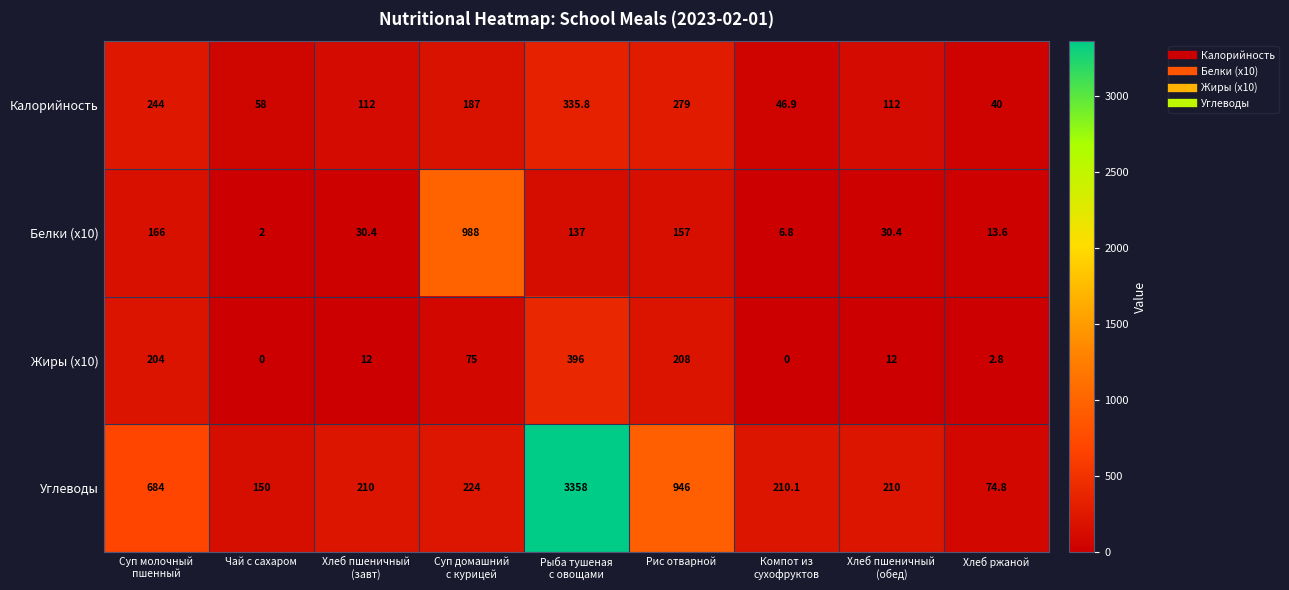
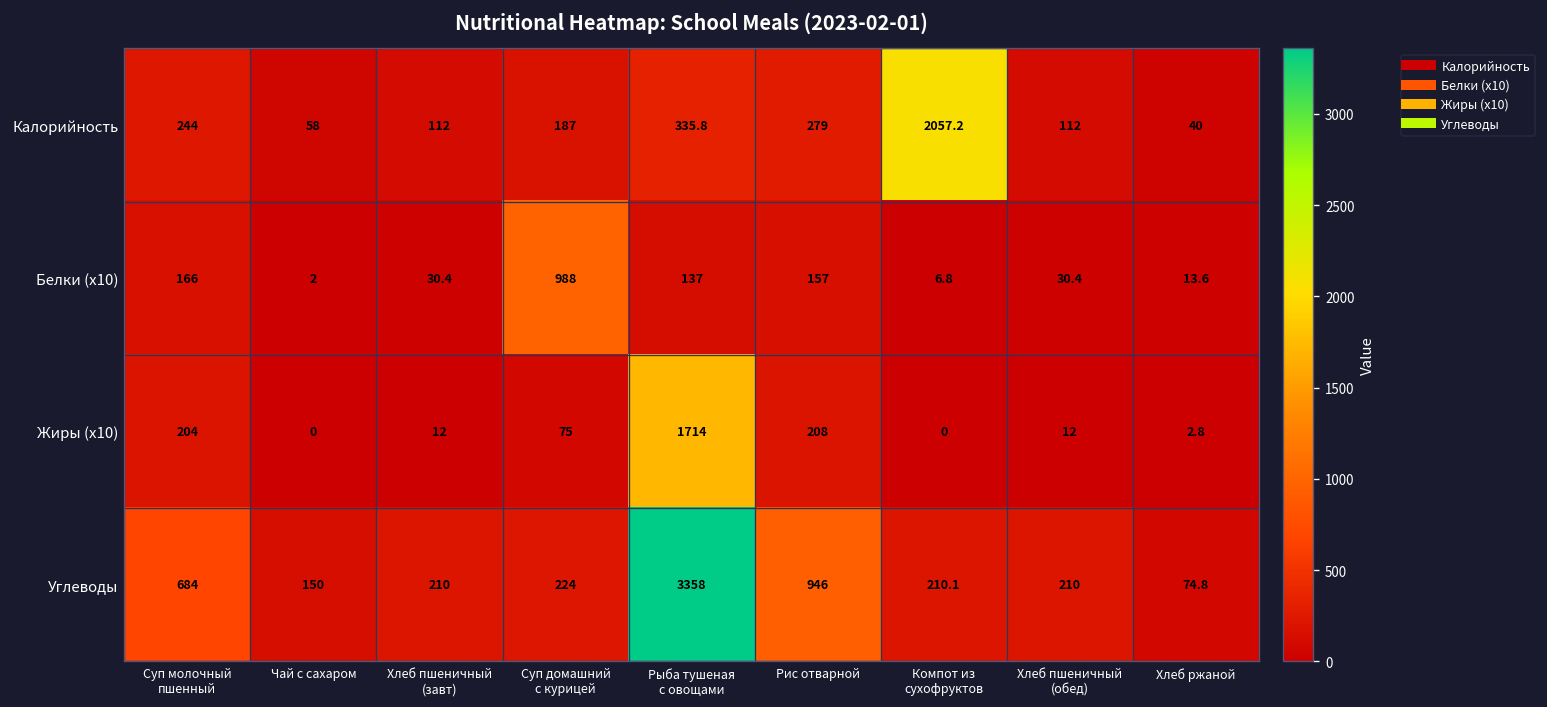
  {
    "Калорийность": {
      "Суп молочный пшенный": 244,
      "Чай с сахаром": 58,
      "Хлеб пшеничный (завт)": 112,
      "Суп домашний с курицей": 187,
      "Рыба тушеная с овощами": 335.8,
      "Рис отварной": 279,
-     "Компот из сухофруктов": 46.9,
+     "Компот из сухофруктов": 2057.2,
      "Хлеб пшеничный (обед)": 112,
      "Хлеб ржаной": 40
    },
    "Белки (x10)": {
      "Суп молочный пшенный": 166,
      "Чай с сахаром": 2,
      "Хлеб пшеничный (завт)": 30.4,
      "Суп домашний с курицей": 988,
      "Рыба тушеная с овощами": 137,
      "Рис отварной": 157,
      "Компот из сухофруктов": 6.8,
      "Хлеб пшеничный (обед)": 30.4,
      "Хлеб ржаной": 13.6
    },
    "Жиры (x10)": {
      "Суп молочный пшенный": 204,
      "Чай с сахаром": 0,
      "Хлеб пшеничный (завт)": 12,
      "Суп домашний с курицей": 75,
-     "Рыба тушеная с овощами": 396,
+     "Рыба тушеная с овощами": 1714,
      "Рис отварной": 208,
      "Компот из сухофруктов": 0,
      "Хлеб пшеничный (обед)": 12,
      "Хлеб ржаной": 2.8
    },
    "Углеводы": {
      "Суп молочный пшенный": 684,
      "Чай с сахаром": 150,
      "Хлеб пшеничный (завт)": 210,
      "Суп домашний с курицей": 224,
      "Рыба тушеная с овощами": 3358,
      "Рис отварной": 946,
      "Компот из сухофруктов": 210.1,
      "Хлеб пшеничный (обед)": 210,
      "Хлеб ржаной": 74.8
    }
  }
